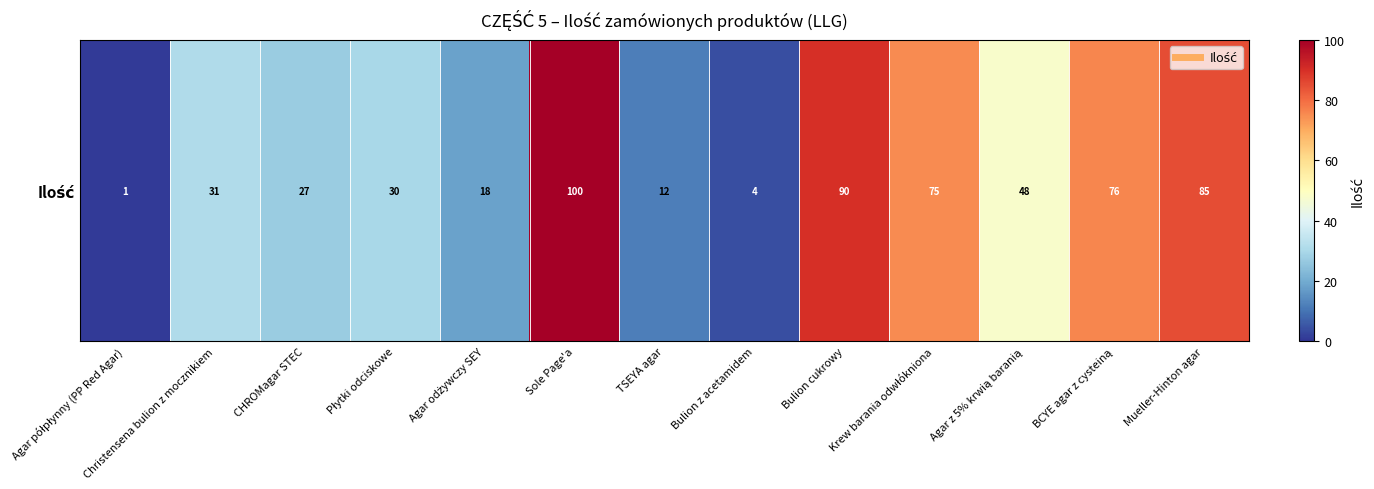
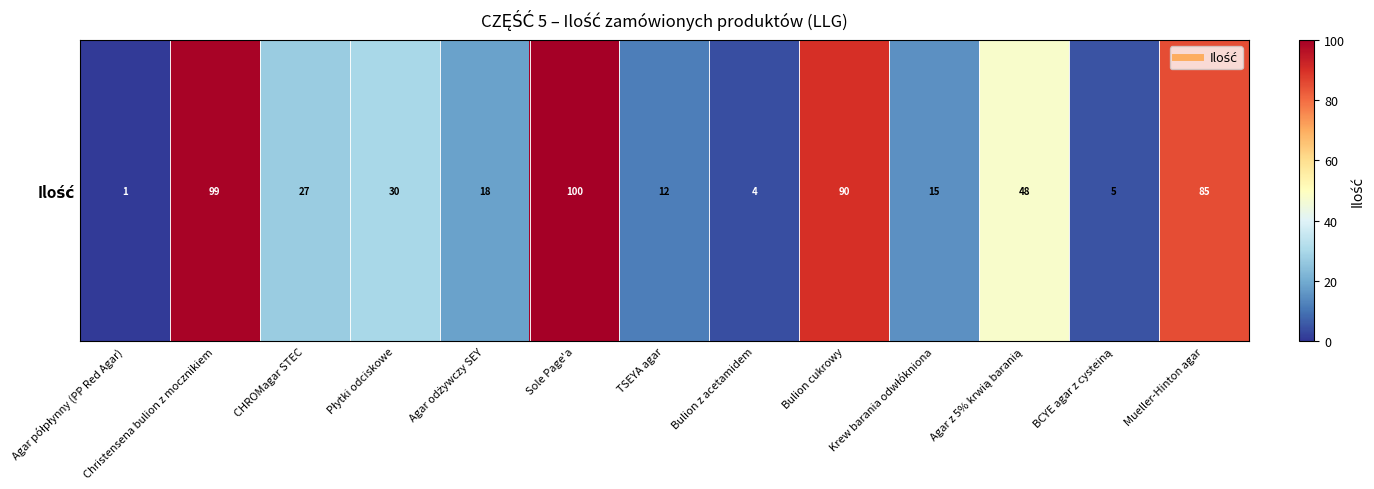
  {
    "Ilość": {
      "Agar półpłynny (PP Red Agar)": 1,
-     "Christensena bulion z mocznikiem": 31,
+     "Christensena bulion z mocznikiem": 99,
      "CHROMagar STEC": 27,
      "Płytki odciskowe": 30,
      "Agar odżywczy SEY": 18,
      "Sole Page'a": 100,
      "TSEYA agar": 12,
      "Bulion z acetamidem": 4,
      "Bulion cukrowy": 90,
-     "Krew barania odwłókniona": 75,
+     "Krew barania odwłókniona": 15,
      "Agar z 5% krwią baranią": 48,
-     "BCYE agar z cysteiną": 76,
+     "BCYE agar z cysteiną": 5,
      "Mueller-Hinton agar": 85
    }
  }
